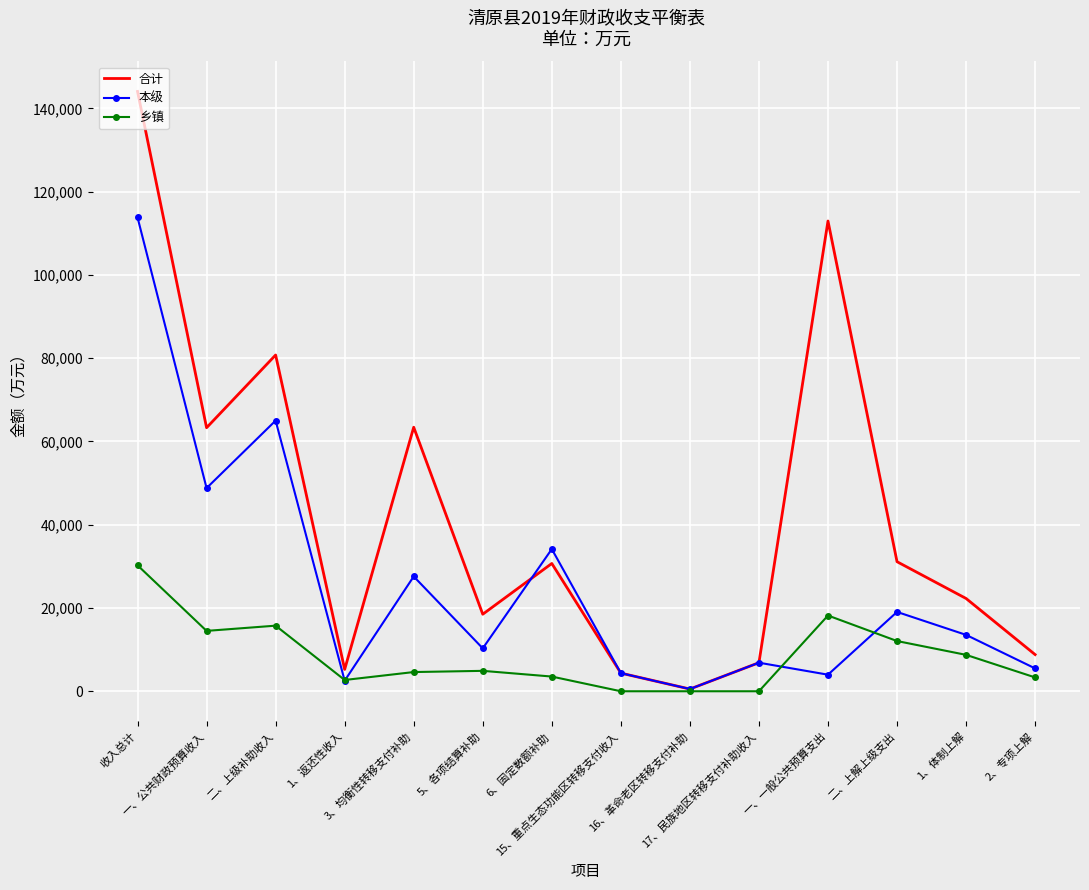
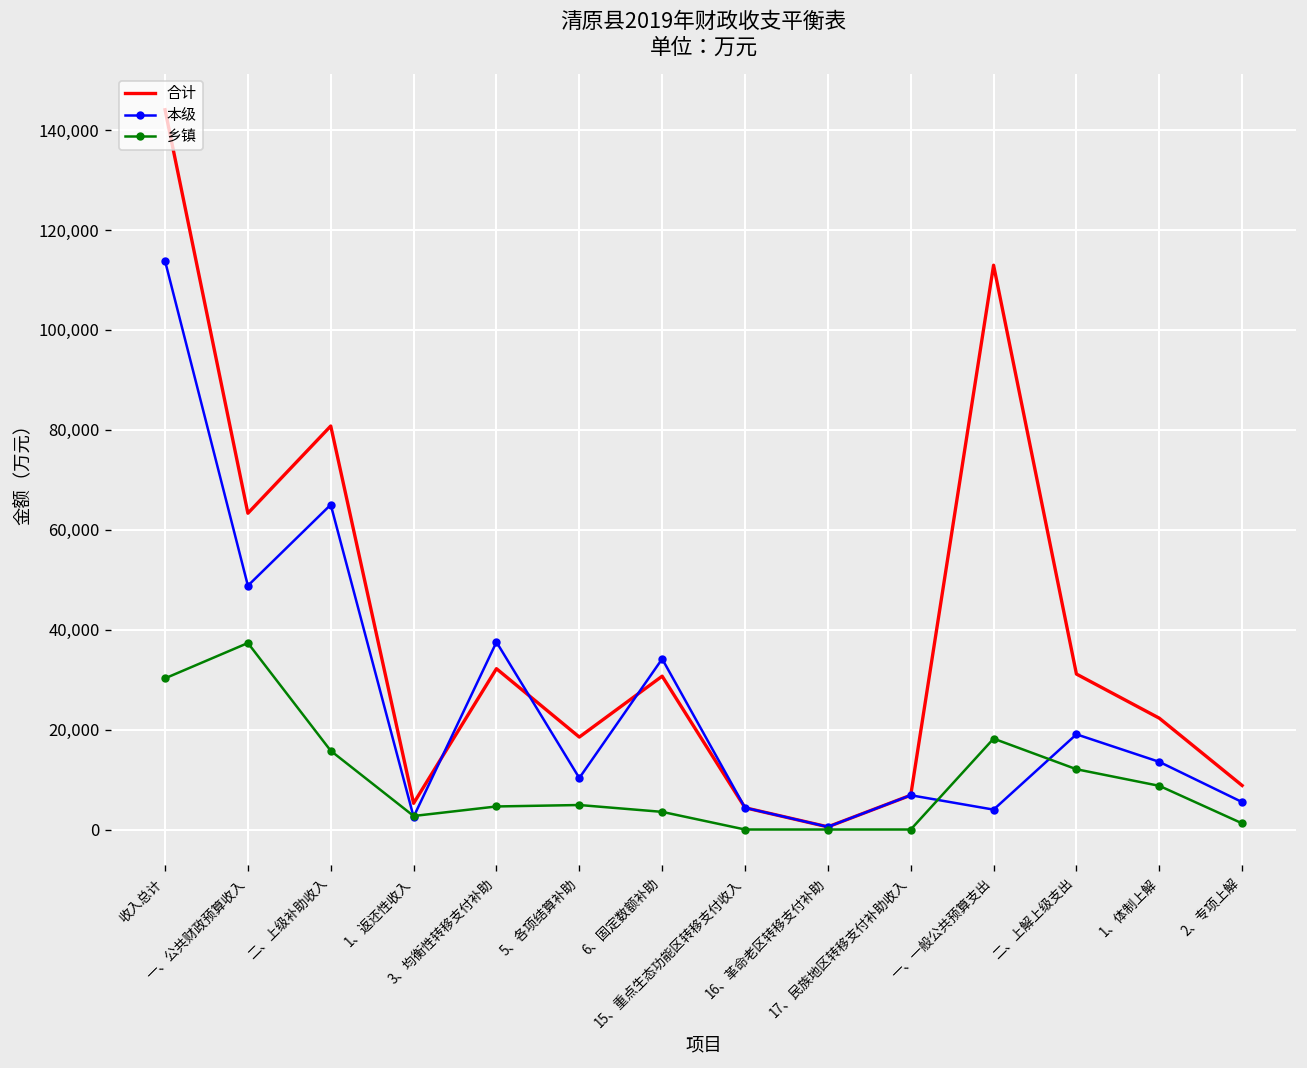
  {
    "合计": {
      "一、公共财政预算收入": "63,000",
      "二、上级补助收入": "81,000",
      "1、返还性收入": "5,000",
-     "3、均衡性转移支付补助": "63,000",
+     "3、均衡性转移支付补助": "32,000",
      "5、各项结算补助": "19,000",
      "6、固定数额补助": "31,000",
      "一、一般公共预算支出": "113,000",
      "二、上解上级支出": "31,000",
      "1、体制上解": "22,000",
      "2、专项上解": "9,000"
    },
    "本级": {
      "收入总计": "114,000",
      "一、公共财政预算收入": "49,000",
      "二、上级补助收入": "65,000",
-     "3、均衡性转移支付补助": "28,000",
+     "3、均衡性转移支付补助": "38,000",
      "5、各项结算补助": "10,000",
      "6、固定数额补助": "34,000",
      "一、一般公共预算支出": "4,000",
      "二、上解上级支出": "19,000",
      "1、体制上解": "14,000",
      "2、专项上解": "5,000"
    },
    "乡镇": {
      "收入总计": "30,000",
-     "一、公共财政预算收入": "15,000",
+     "一、公共财政预算收入": "37,000",
      "二、上级补助收入": "16,000",
      "3、均衡性转移支付补助": "5,000",
      "5、各项结算补助": "5,000",
      "6、固定数额补助": "4,000",
      "15、重点生态功能区转移支付收入": "0",
      "17、民族地区转移支付补助收入": "0",
      "一、一般公共预算支出": "18,000",
      "二、上解上级支出": "12,000",
      "1、体制上解": "9,000",
-     "2、专项上解": "3,000"
+     "2、专项上解": "1,000"
    }
  }
